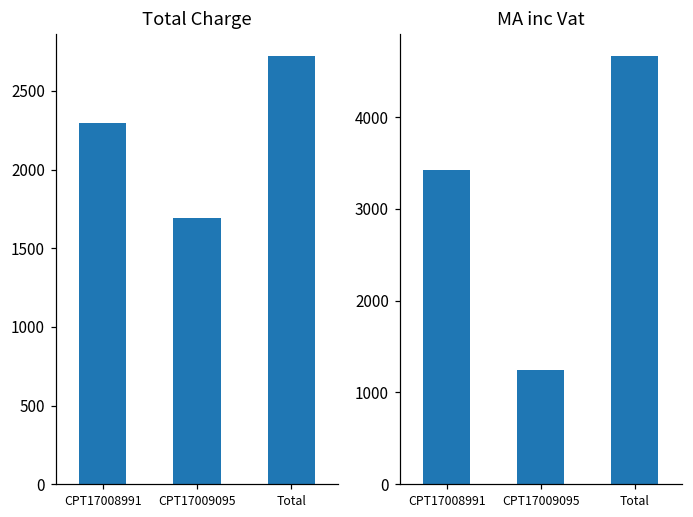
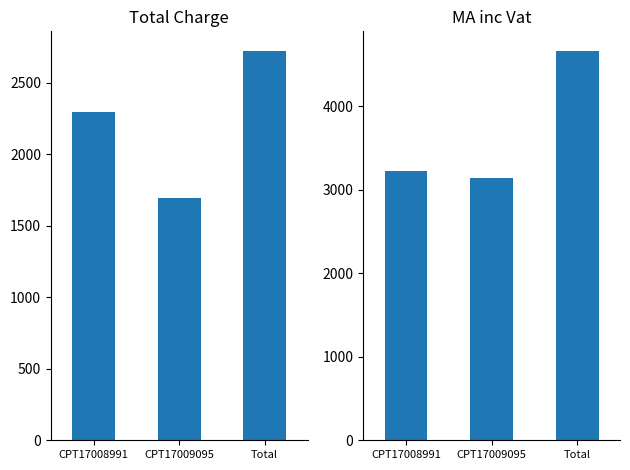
  {
    "Total Charge": {
      "CPT17008991": 2290,
      "CPT17009095": 1700,
      "Total": 2720
    },
    "MA inc Vat": {
-     "CPT17008991": 3400,
-     "CPT17009095": 1200,
+     "CPT17008991": 3200,
+     "CPT17009095": 3100,
      "Total": 4700
    }
  }
